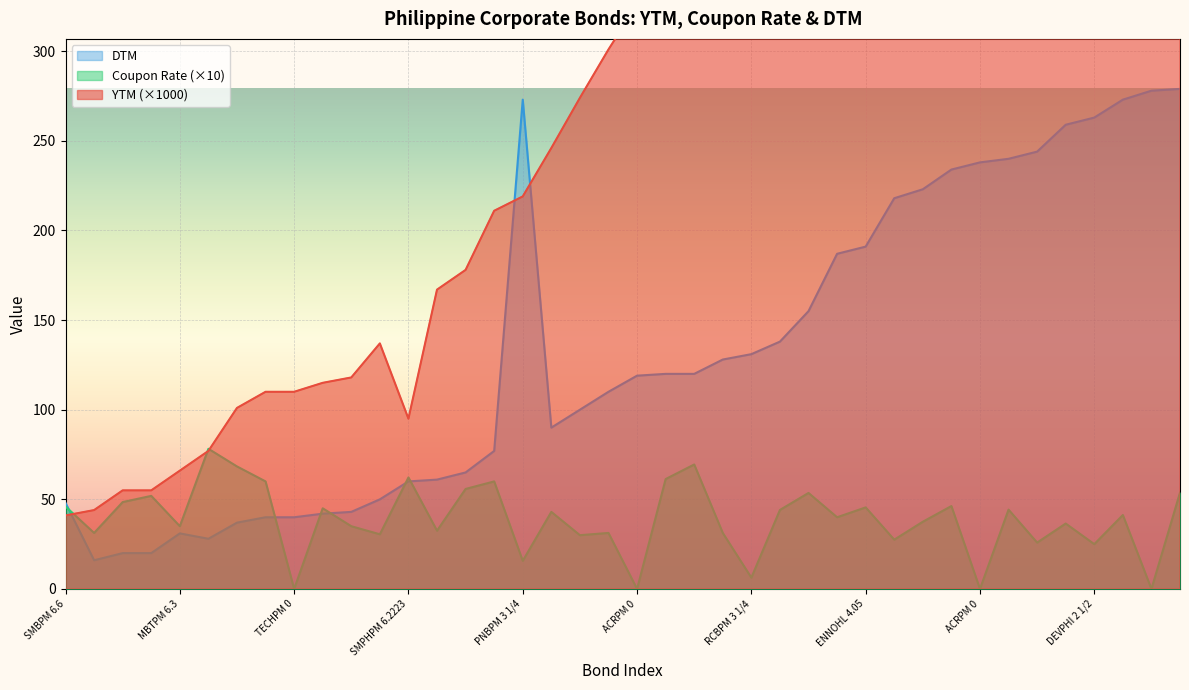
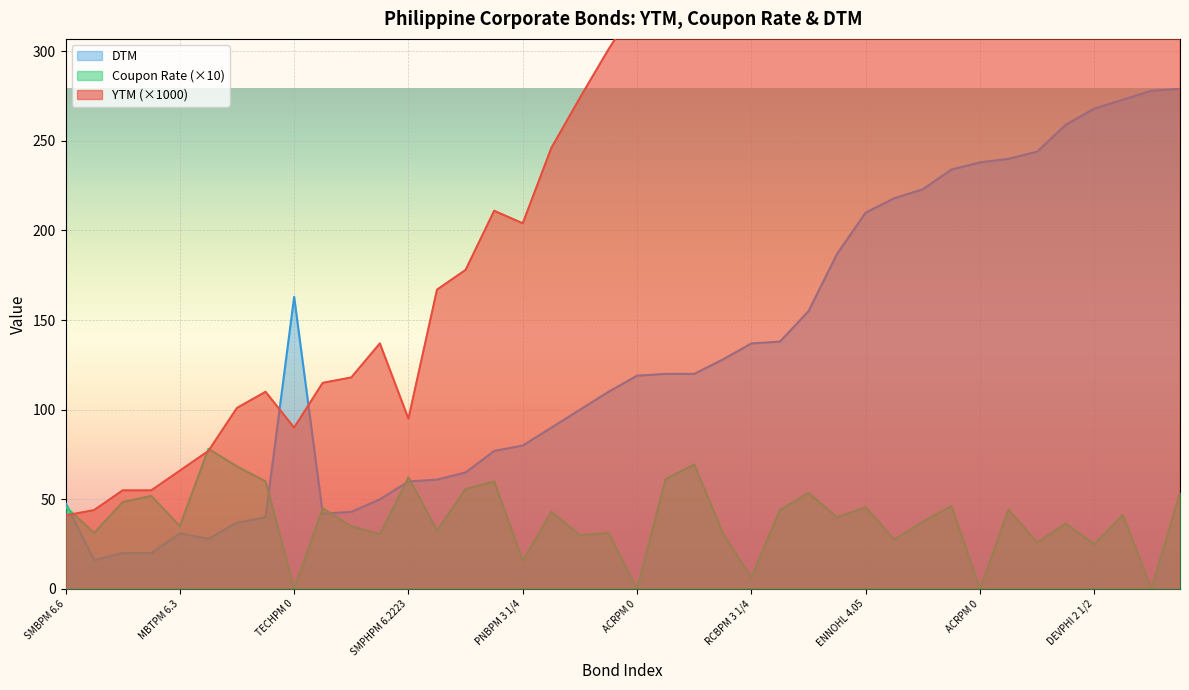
  {
    "DTM": {
      "SMBPM 6.6": 48,
      "MBTPM 6.3": 31,
-     "TECHPM 0": 40,
+     "TECHPM 0": 163,
      "SMPHPM 6.2223": 60,
-     "PNBPM 3 1/4": 273,
-     "RCBPM 3 1/4": 131,
-     "ENNOHL 4.05": 191,
-     "DEVPHI 2 1/2": 263
+     "PNBPM 3 1/4": 80,
+     "RCBPM 3 1/4": 137,
+     "ENNOHL 4.05": 210,
+     "DEVPHI 2 1/2": 268
    },
    "Coupon Rate (×10)": {
      "SMBPM 6.6": 46,
      "MBTPM 6.3": 35,
      "TECHPM 0": 0,
      "SMPHPM 6.2223": 62,
      "PNBPM 3 1/4": 16,
      "RCBPM 3 1/4": 6,
      "ENNOHL 4.05": 46,
      "DEVPHI 2 1/2": 25
    },
    "YTM (×1000)": {
      "SMBPM 6.6": 41,
      "MBTPM 6.3": 66,
-     "TECHPM 0": 110,
+     "TECHPM 0": 90,
      "SMPHPM 6.2223": 95,
-     "PNBPM 3 1/4": 219
+     "PNBPM 3 1/4": 204
    }
  }
